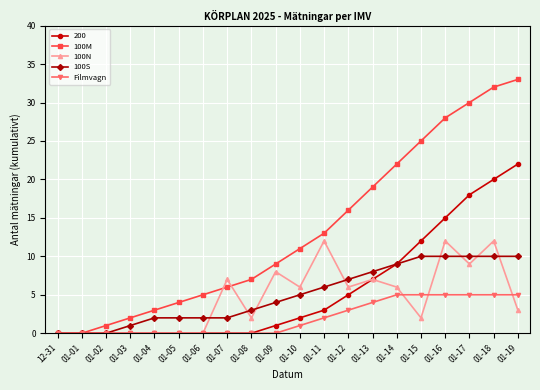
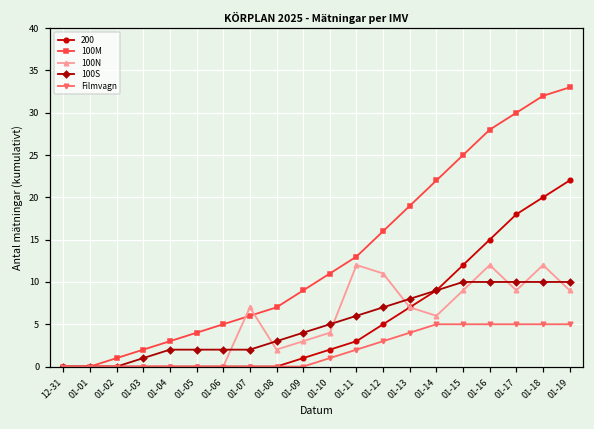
  {
    "100N": {
      "01-07": 7,
      "01-08": 2,
-     "01-09": 8,
-     "01-10": 6,
+     "01-09": 3,
+     "01-10": 4,
      "01-11": 12,
-     "01-12": 6,
+     "01-12": 11,
      "01-14": 6,
-     "01-15": 2,
+     "01-15": 9,
      "01-16": 12,
      "01-17": 9,
      "01-18": 12,
-     "01-19": 3
+     "01-19": 9
    }
  }
